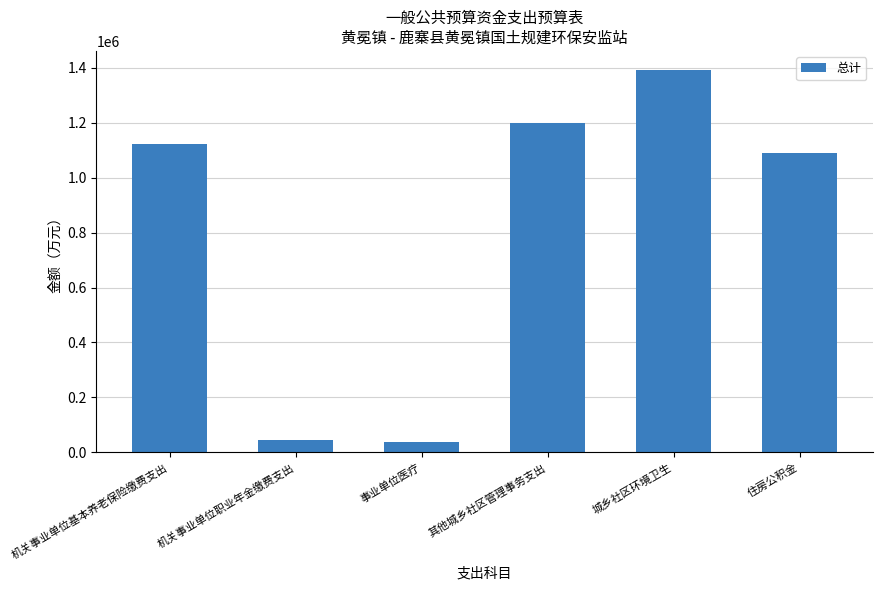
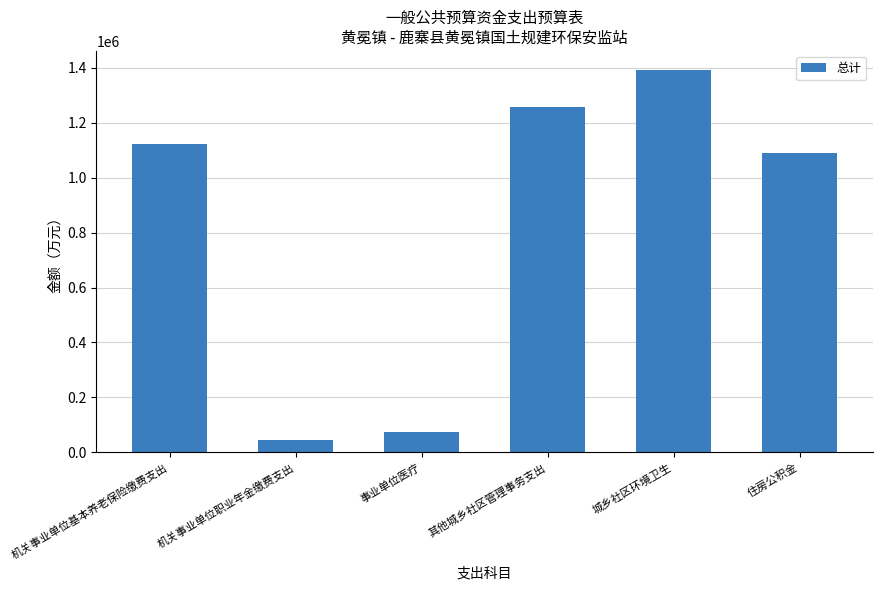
  {
    "机关事业单位基本养老保险缴费支出": 1120000,
    "机关事业单位职业年金缴费支出": 40000,
-   "事业单位医疗": 40000,
-   "其他城乡社区管理事务支出": 1200000,
+   "事业单位医疗": 70000,
+   "其他城乡社区管理事务支出": 1260000,
    "城乡社区环境卫生": 1390000,
    "住房公积金": 1090000
  }
